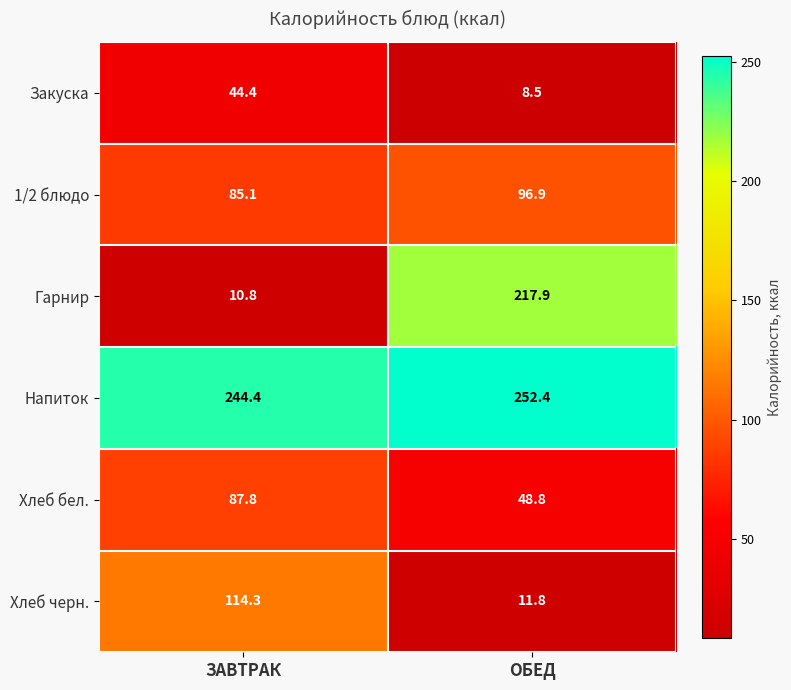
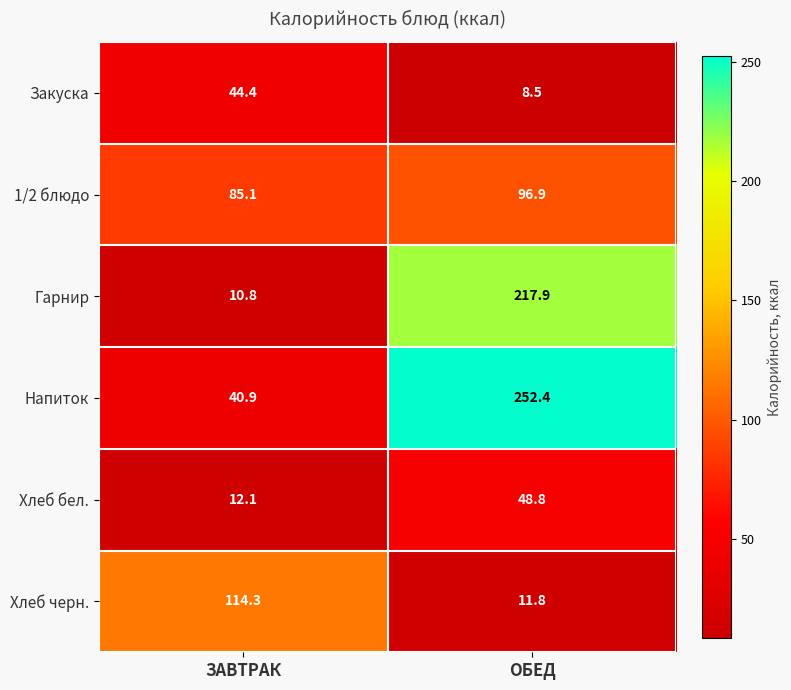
  {
    "Закуска": {
      "ЗАВТРАК": 44.4,
      "ОБЕД": 8.5
    },
    "1/2 блюдо": {
      "ЗАВТРАК": 85.1,
      "ОБЕД": 96.9
    },
    "Гарнир": {
      "ЗАВТРАК": 10.8,
      "ОБЕД": 217.9
    },
    "Напиток": {
-     "ЗАВТРАК": 244.4,
+     "ЗАВТРАК": 40.9,
      "ОБЕД": 252.4
    },
    "Хлеб бел.": {
-     "ЗАВТРАК": 87.8,
+     "ЗАВТРАК": 12.1,
      "ОБЕД": 48.8
    },
    "Хлеб черн.": {
      "ЗАВТРАК": 114.3,
      "ОБЕД": 11.8
    }
  }
